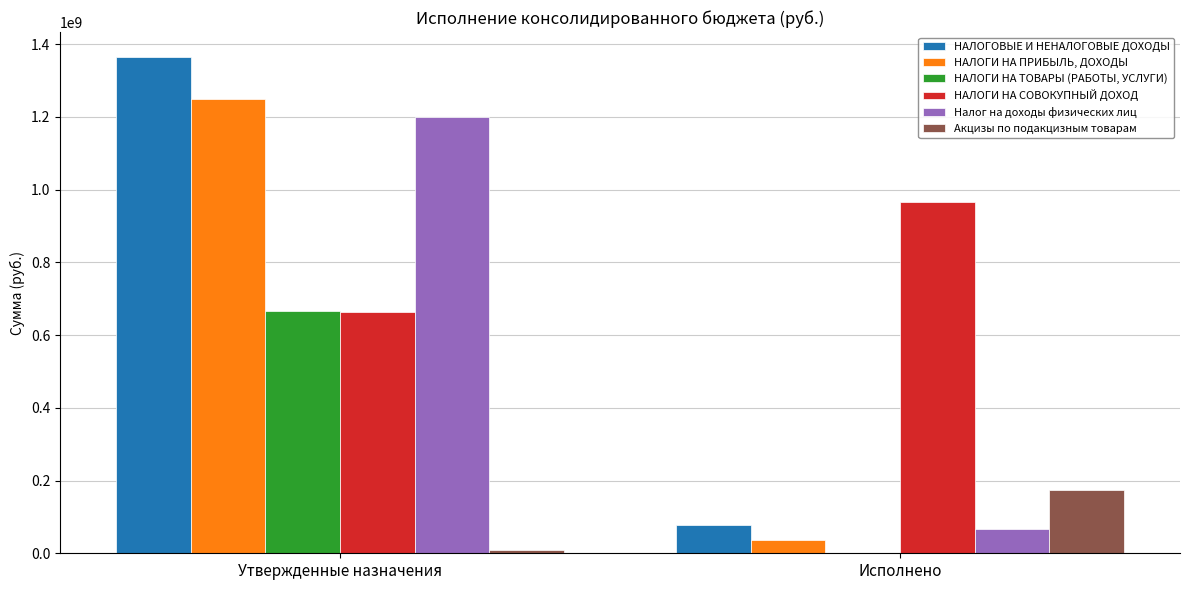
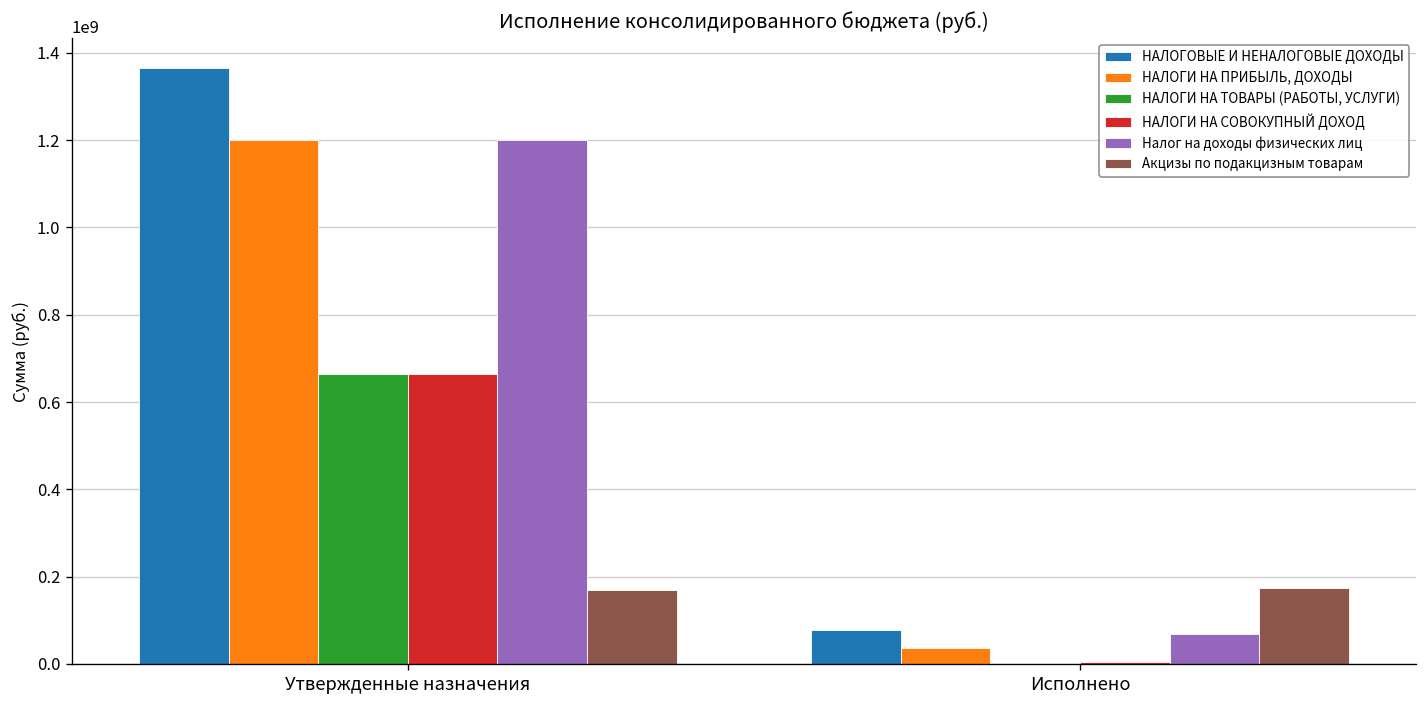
  {
    "НАЛОГОВЫЕ И НЕНАЛОГОВЫЕ ДОХОДЫ": {
      "Утвержденные назначения": 1360000000,
      "Исполнено": 80000000
    },
    "НАЛОГИ НА ПРИБЫЛЬ, ДОХОДЫ": {
-     "Утвержденные назначения": 1250000000,
+     "Утвержденные назначения": 1200000000,
      "Исполнено": 40000000
    },
    "НАЛОГИ НА ТОВАРЫ (РАБОТЫ, УСЛУГИ)": {
      "Утвержденные назначения": 670000000
    },
    "НАЛОГИ НА СОВОКУПНЫЙ ДОХОД": {
      "Утвержденные назначения": 660000000,
-     "Исполнено": 970000000
+     "Исполнено": 0
    },
    "Налог на доходы физических лиц": {
      "Утвержденные назначения": 1200000000,
      "Исполнено": 70000000
    },
    "Акцизы по подакцизным товарам": {
-     "Утвержденные назначения": 10000000,
+     "Утвержденные назначения": 170000000,
      "Исполнено": 170000000
    }
  }
